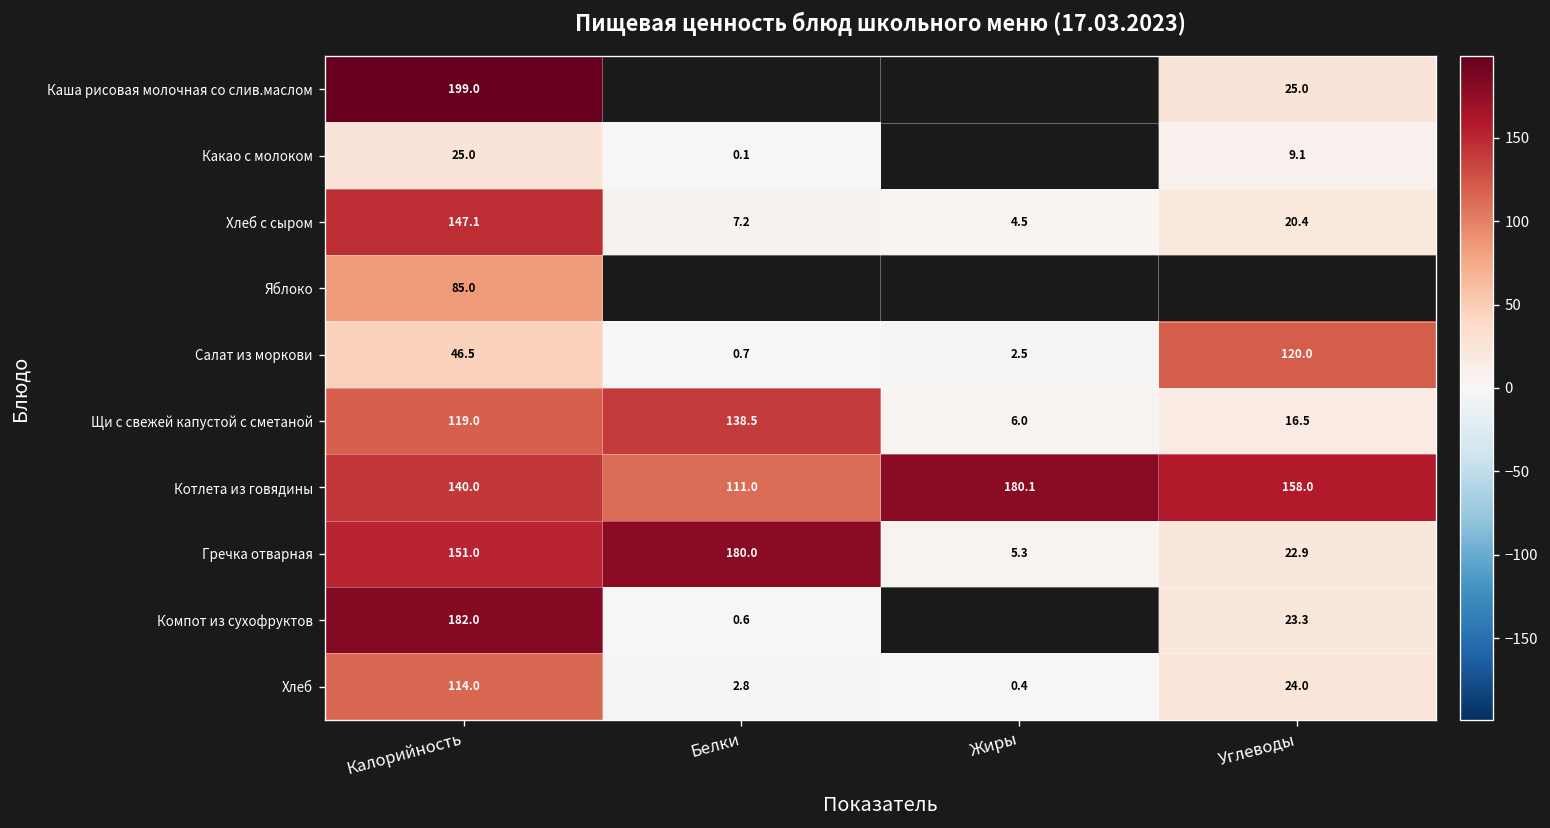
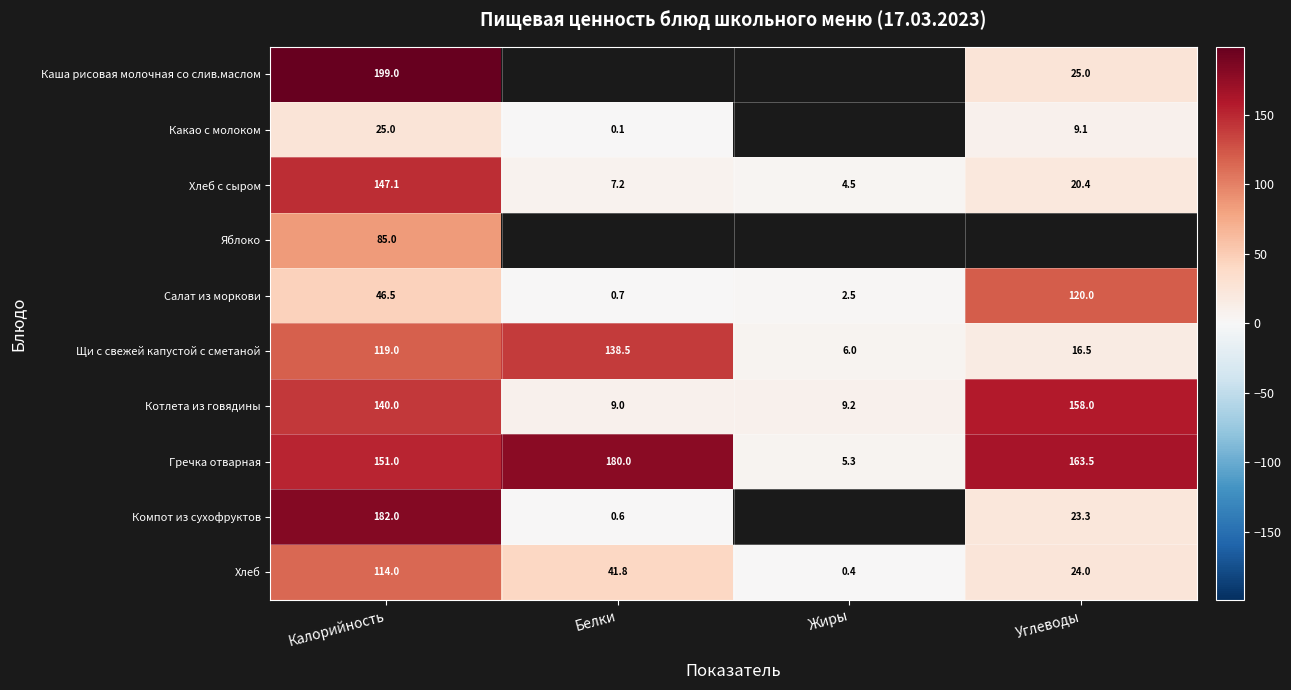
  {
    "Каша рисовая молочная со слив.маслом": {
      "Калорийность": 199.0,
      "Углеводы": 25.0
    },
    "Какао с молоком": {
      "Калорийность": 25.0,
      "Белки": 0.1,
      "Углеводы": 9.1
    },
    "Хлеб с сыром": {
      "Калорийность": 147.1,
      "Белки": 7.2,
      "Жиры": 4.5,
      "Углеводы": 20.4
    },
    "Яблоко": {
      "Калорийность": 85.0
    },
    "Салат из моркови": {
      "Калорийность": 46.5,
      "Белки": 0.7,
      "Жиры": 2.5,
      "Углеводы": 120.0
    },
    "Щи с свежей капустой с сметаной": {
      "Калорийность": 119.0,
      "Белки": 138.5,
      "Жиры": 6.0,
      "Углеводы": 16.5
    },
    "Котлета из говядины": {
      "Калорийность": 140.0,
-     "Белки": 111.0,
-     "Жиры": 180.1,
+     "Белки": 9.0,
+     "Жиры": 9.2,
      "Углеводы": 158.0
    },
    "Гречка отварная": {
      "Калорийность": 151.0,
      "Белки": 180.0,
      "Жиры": 5.3,
-     "Углеводы": 22.9
+     "Углеводы": 163.5
    },
    "Компот из сухофруктов": {
      "Калорийность": 182.0,
      "Белки": 0.6,
      "Углеводы": 23.3
    },
    "Хлеб": {
      "Калорийность": 114.0,
-     "Белки": 2.8,
+     "Белки": 41.8,
      "Жиры": 0.4,
      "Углеводы": 24.0
    }
  }
